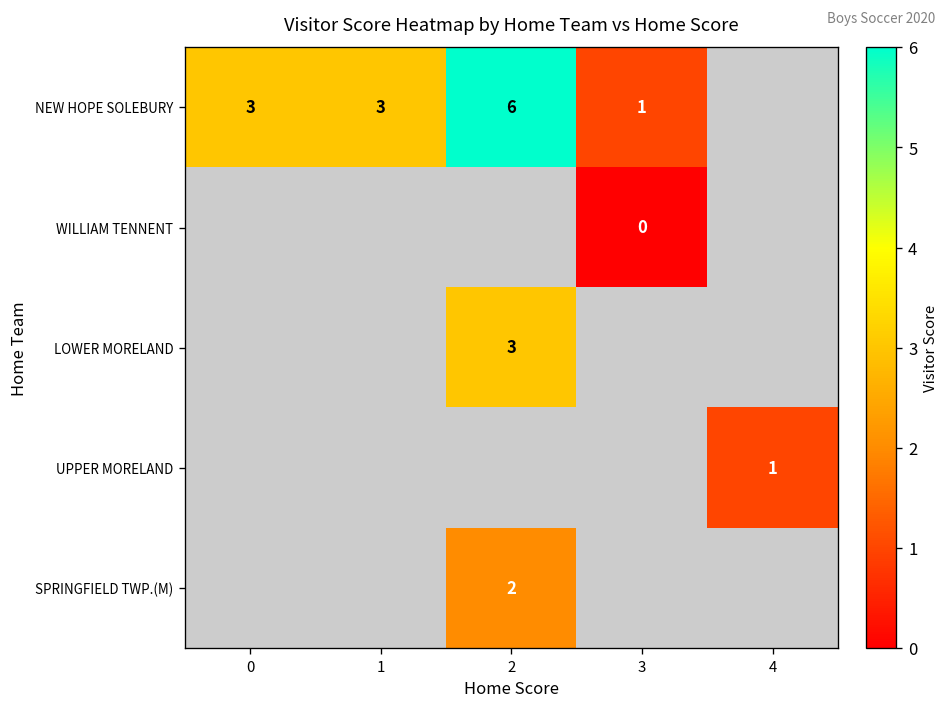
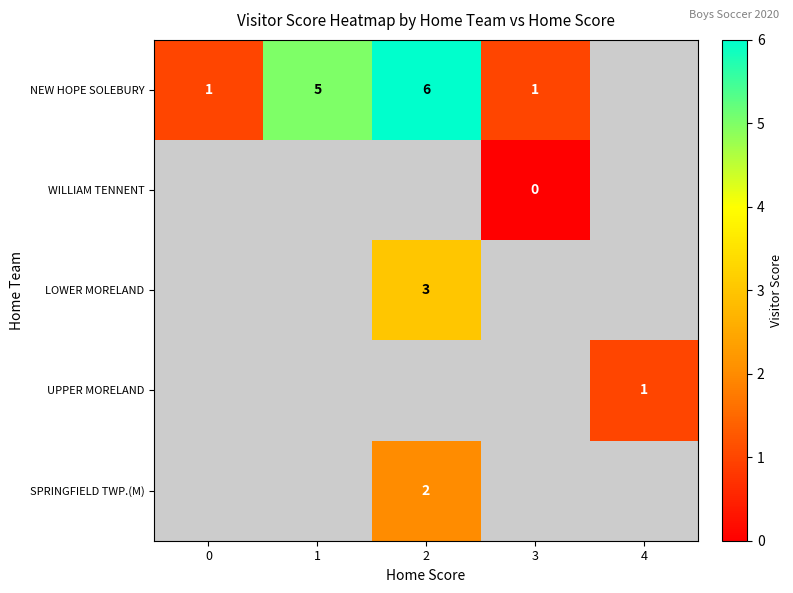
  {
    "NEW HOPE SOLEBURY": {
-     "0": 3,
-     "1": 3,
+     "0": 1,
+     "1": 5,
      "2": 6,
      "3": 1
    },
    "WILLIAM TENNENT": {
      "3": 0
    },
    "LOWER MORELAND": {
      "2": 3
    },
    "UPPER MORELAND": {
      "4": 1
    },
    "SPRINGFIELD TWP.(M)": {
      "2": 2
    }
  }
